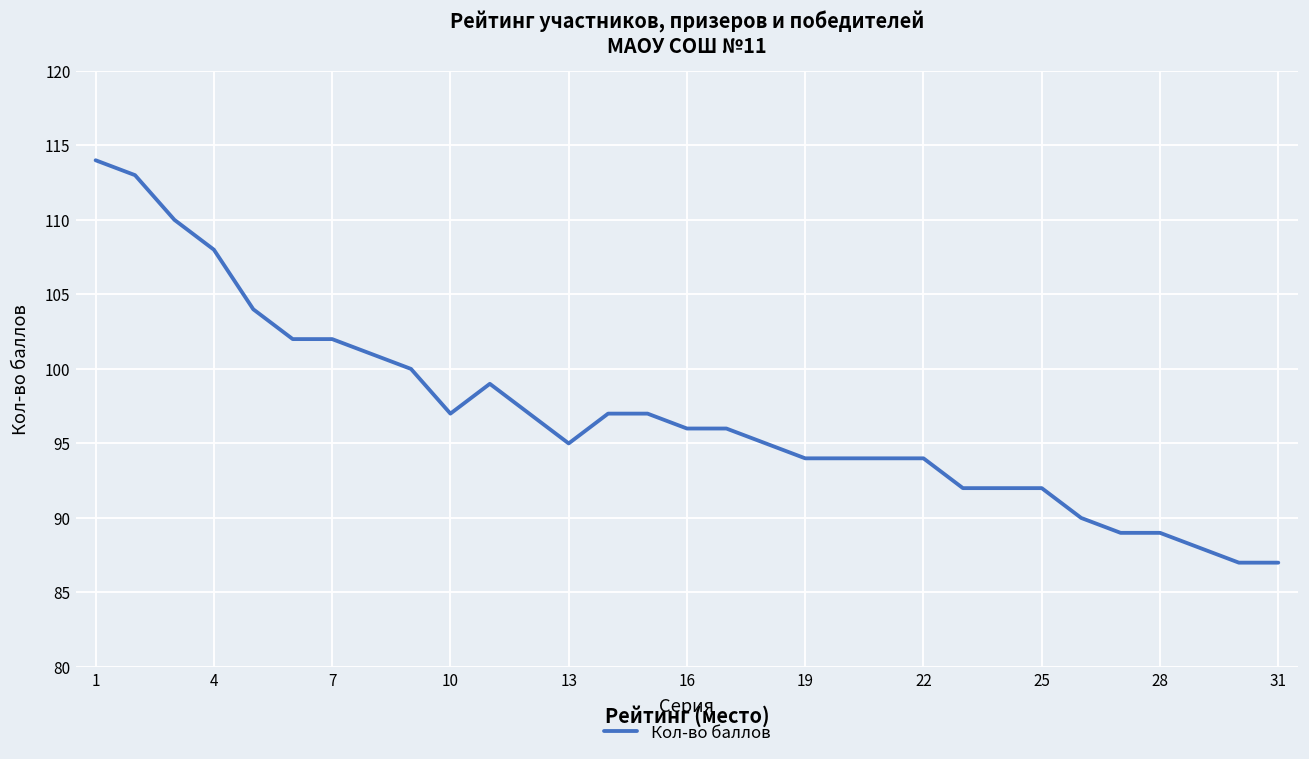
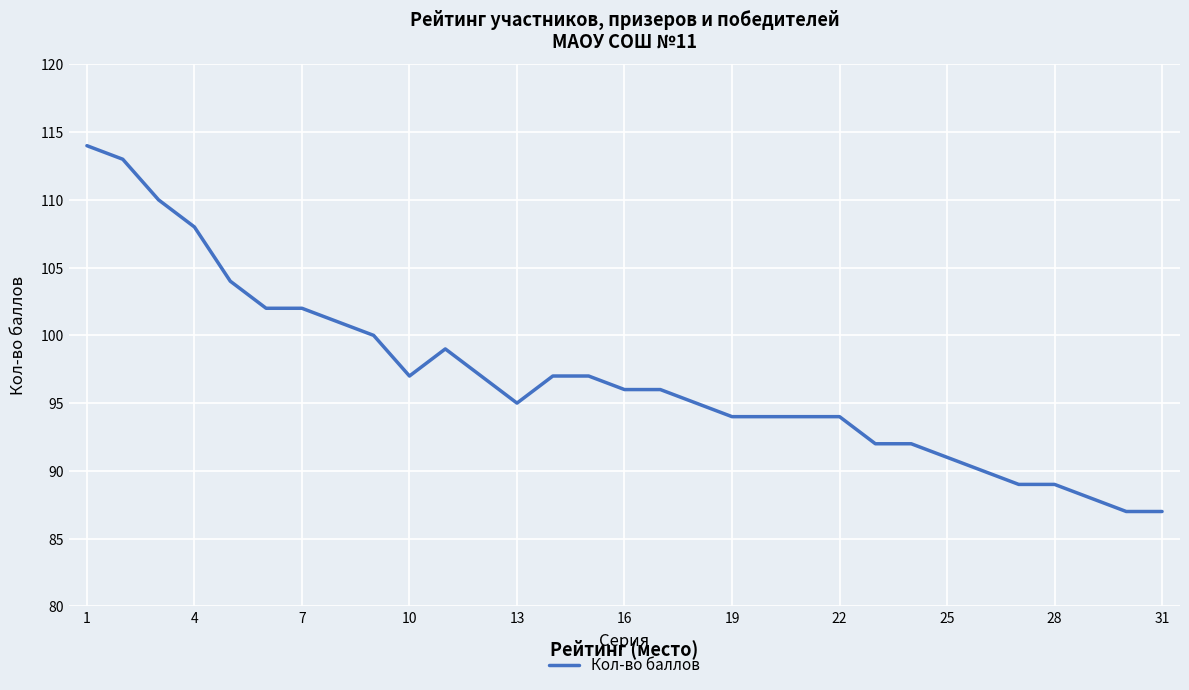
  {
    "1": 114,
    "4": 108,
    "7": 102,
    "10": 97,
    "13": 95,
    "16": 96,
    "19": 94,
    "22": 94,
-   "25": 92,
+   "25": 91,
    "28": 89,
    "31": 87
  }
